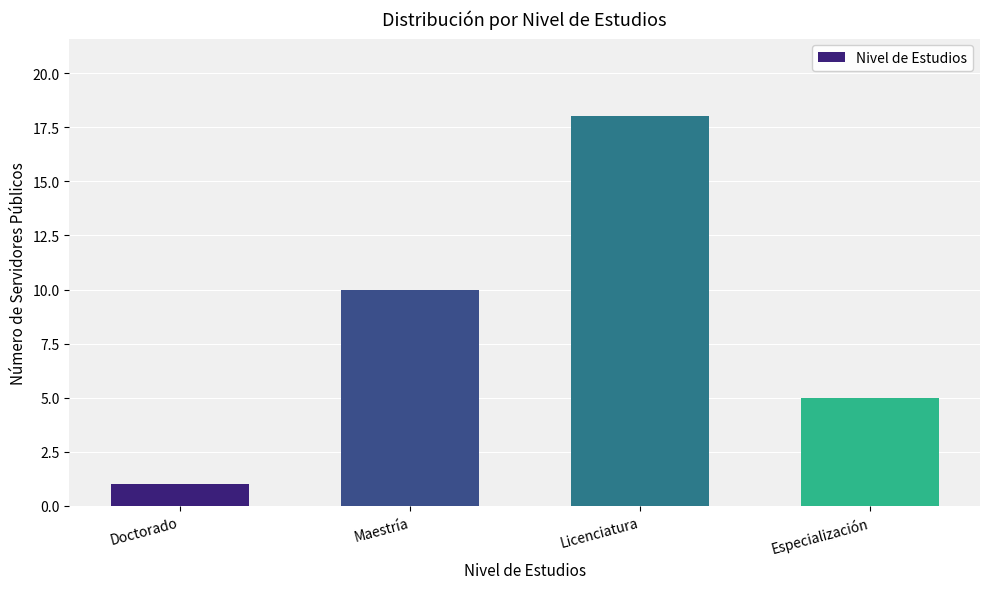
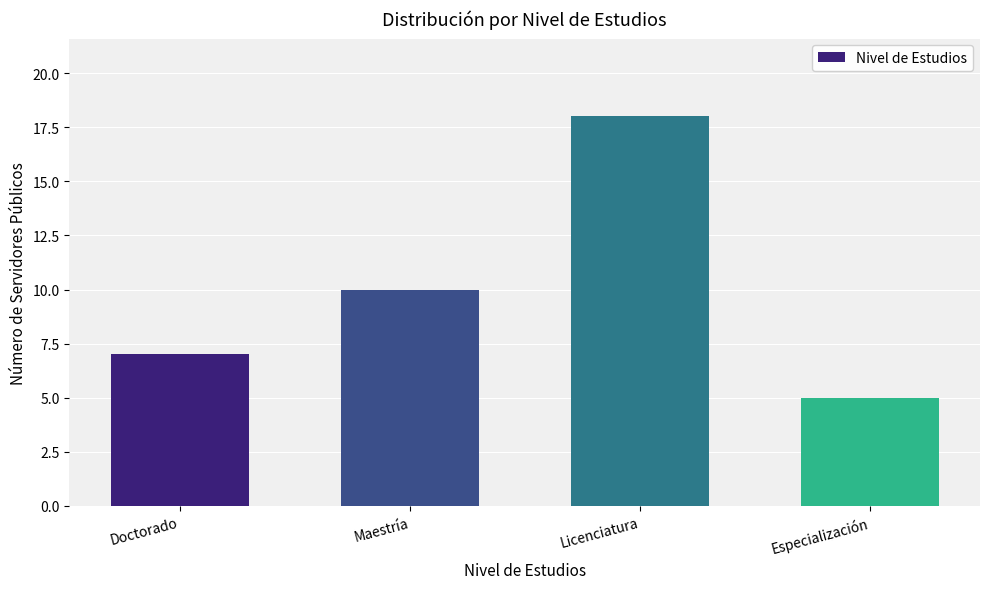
  {
-   "Doctorado": 1,
+   "Doctorado": 7,
    "Maestría": 10,
    "Licenciatura": 18,
    "Especialización": 5
  }
